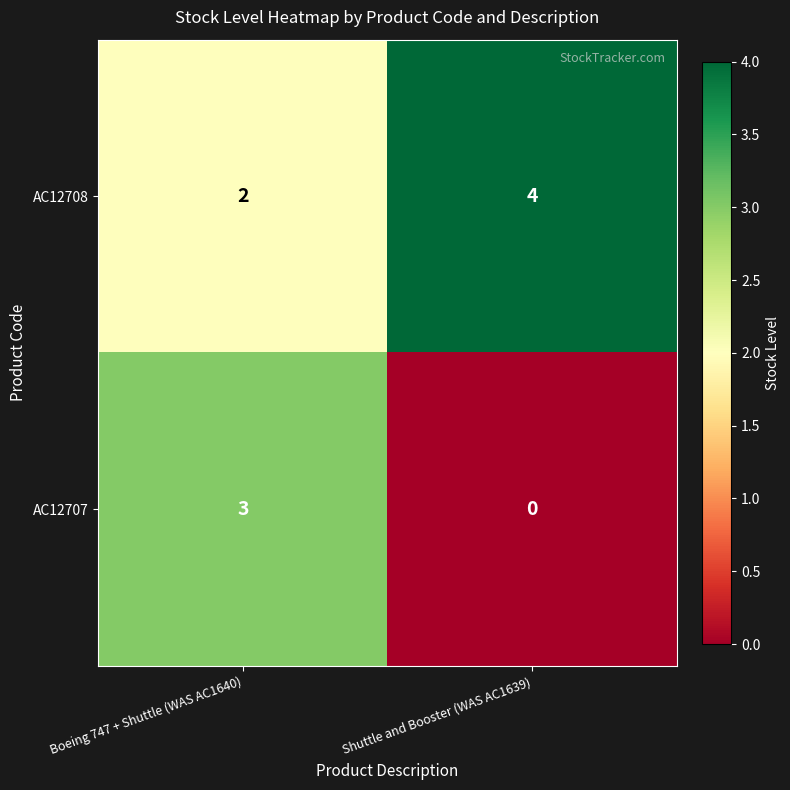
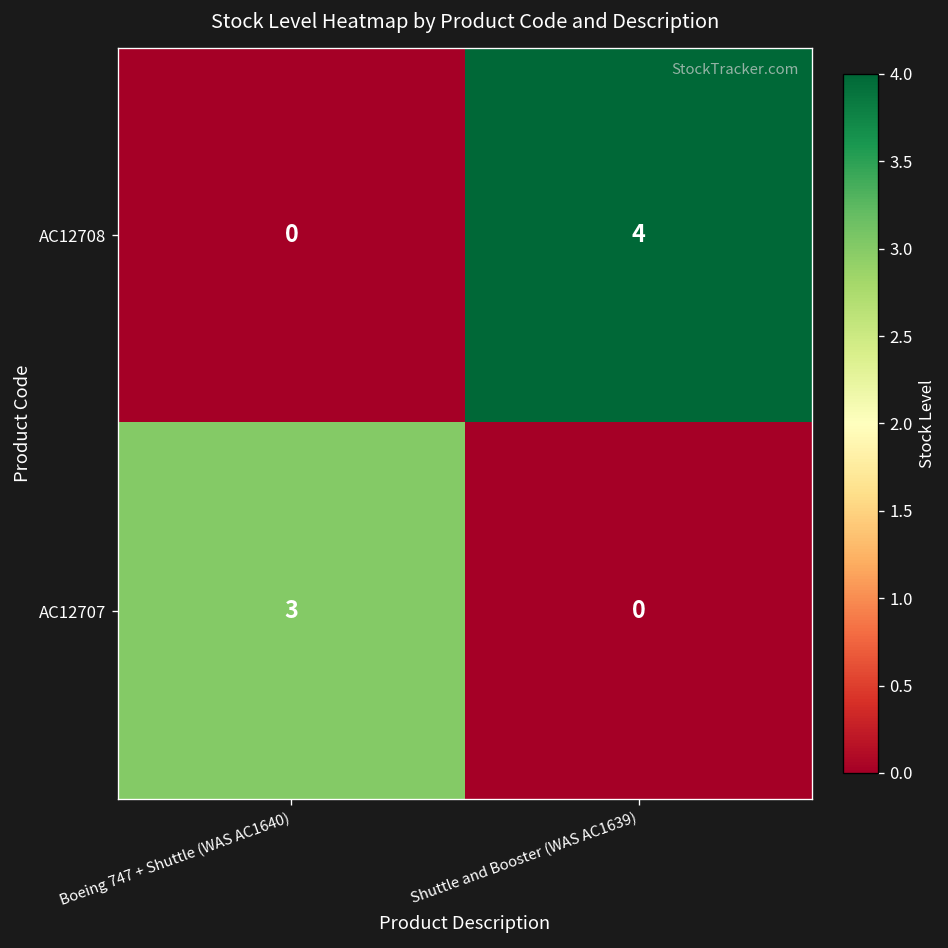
  {
    "AC12708": {
-     "Boeing 747 + Shuttle (WAS AC1640)": 2
+     "Boeing 747 + Shuttle (WAS AC1640)": 0
    },
    "AC12707": {
      "Boeing 747 + Shuttle (WAS AC1640)": 3,
      "Shuttle and Booster (WAS AC1639)": 0
    }
  }
